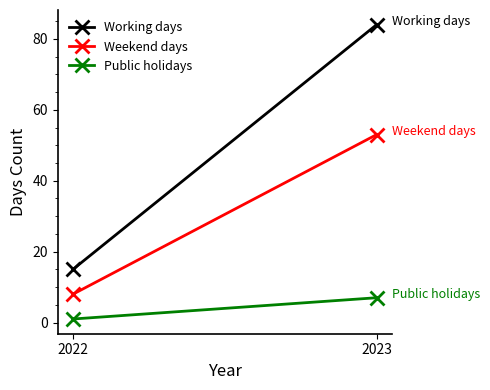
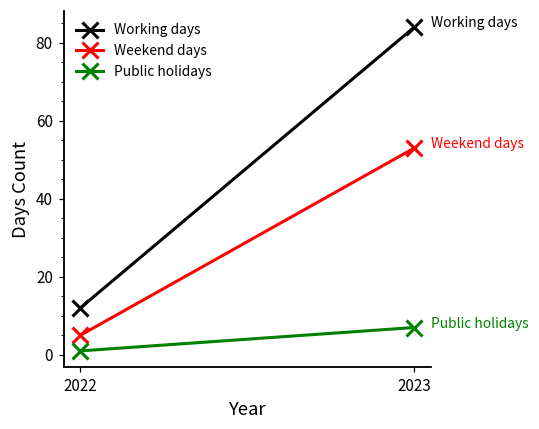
  {
    "Working days": {
-     "2022": 15,
+     "2022": 12,
      "2023": 84
    },
    "Weekend days": {
-     "2022": 8,
+     "2022": 5,
      "2023": 53
    },
    "Public holidays": {
      "2022": 1,
      "2023": 7
    }
  }
